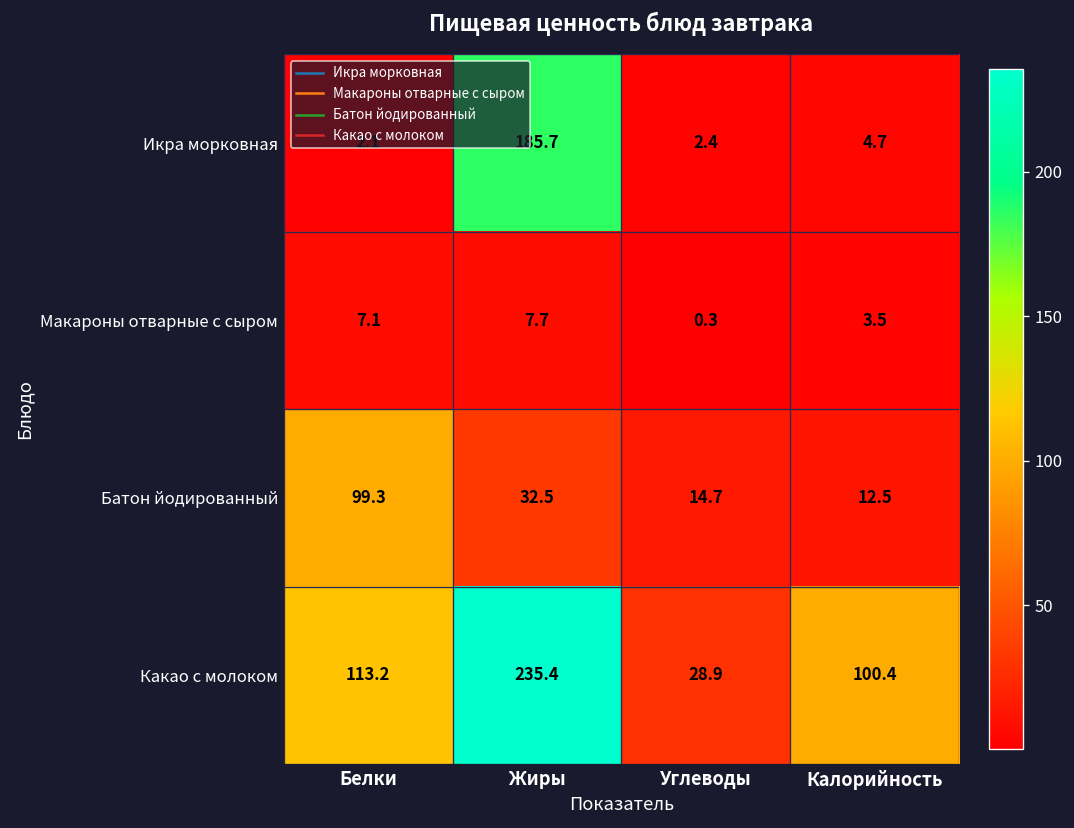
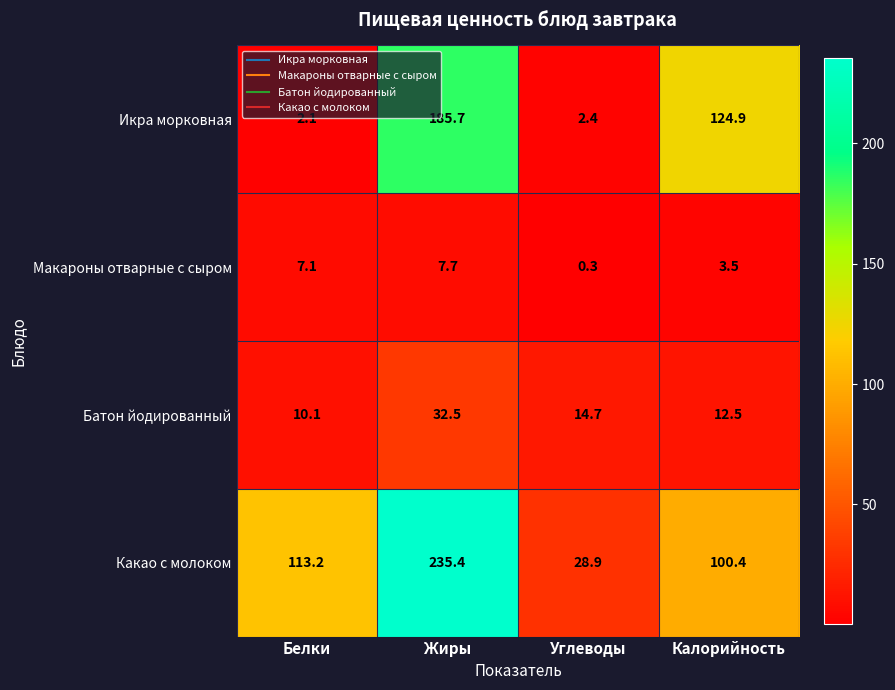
  {
    "Икра морковная": {
      "Углеводы": 2.4,
-     "Калорийность": 4.7
+     "Калорийность": 124.9
    },
    "Макароны отварные с сыром": {
      "Белки": 7.1,
      "Жиры": 7.7,
      "Углеводы": 0.3,
      "Калорийность": 3.5
    },
    "Батон йодированный": {
-     "Белки": 99.3,
+     "Белки": 10.1,
      "Жиры": 32.5,
      "Углеводы": 14.7,
      "Калорийность": 12.5
    },
    "Какао с молоком": {
      "Белки": 113.2,
      "Жиры": 235.4,
      "Углеводы": 28.9,
      "Калорийность": 100.4
    }
  }
